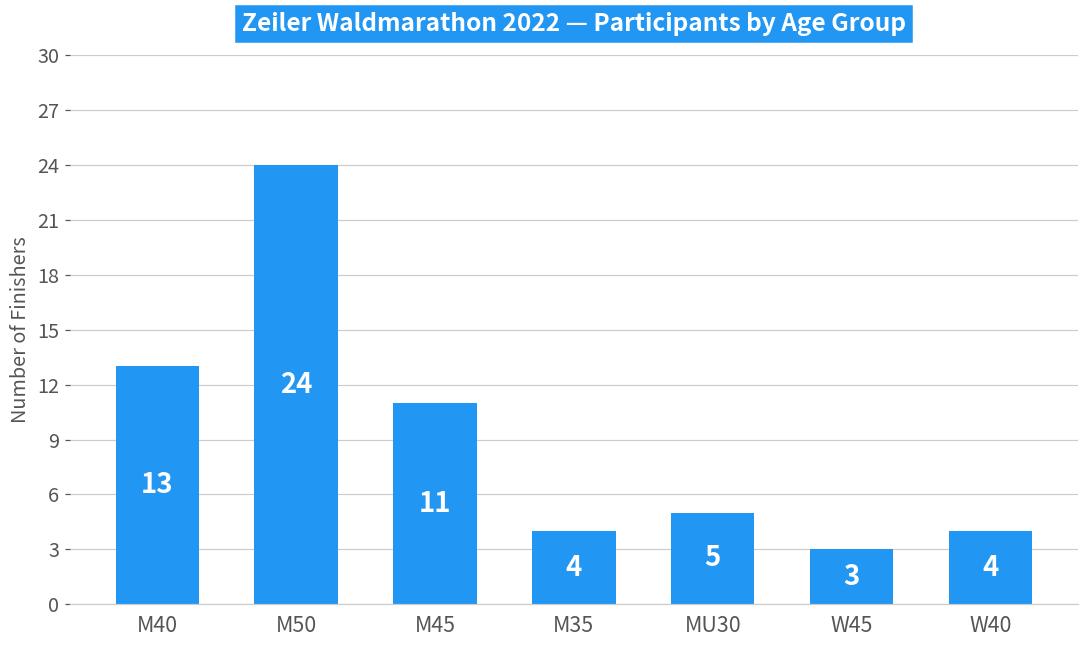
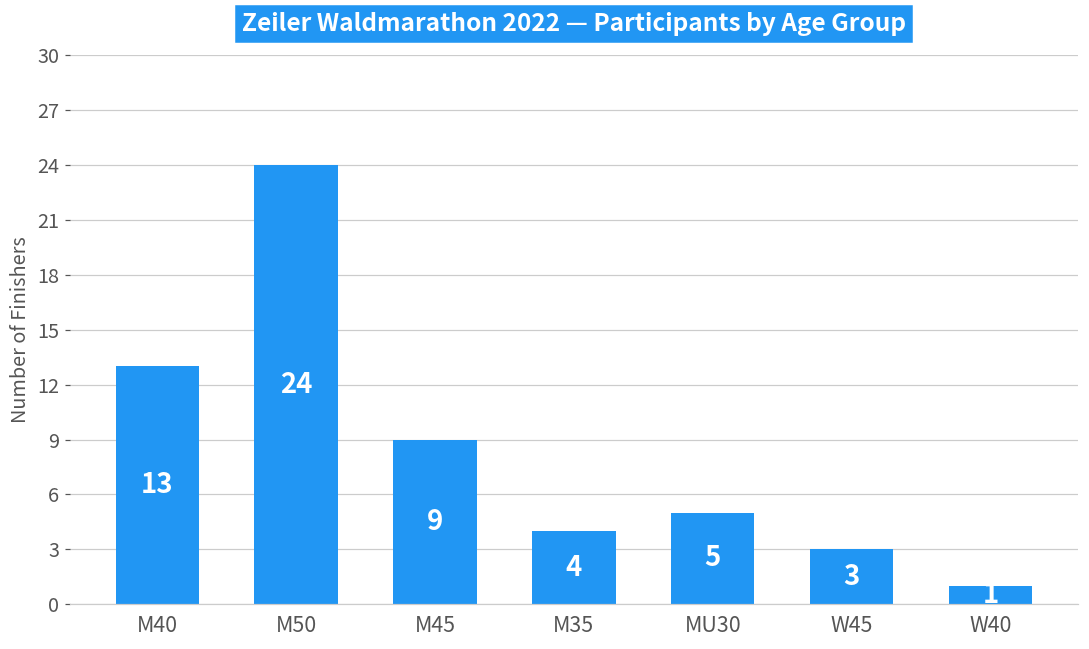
  {
    "M40": 13,
    "M50": 24,
-   "M45": 11,
+   "M45": 9,
    "M35": 4,
    "MU30": 5,
    "W45": 3,
-   "W40": 4
+   "W40": 1
  }
